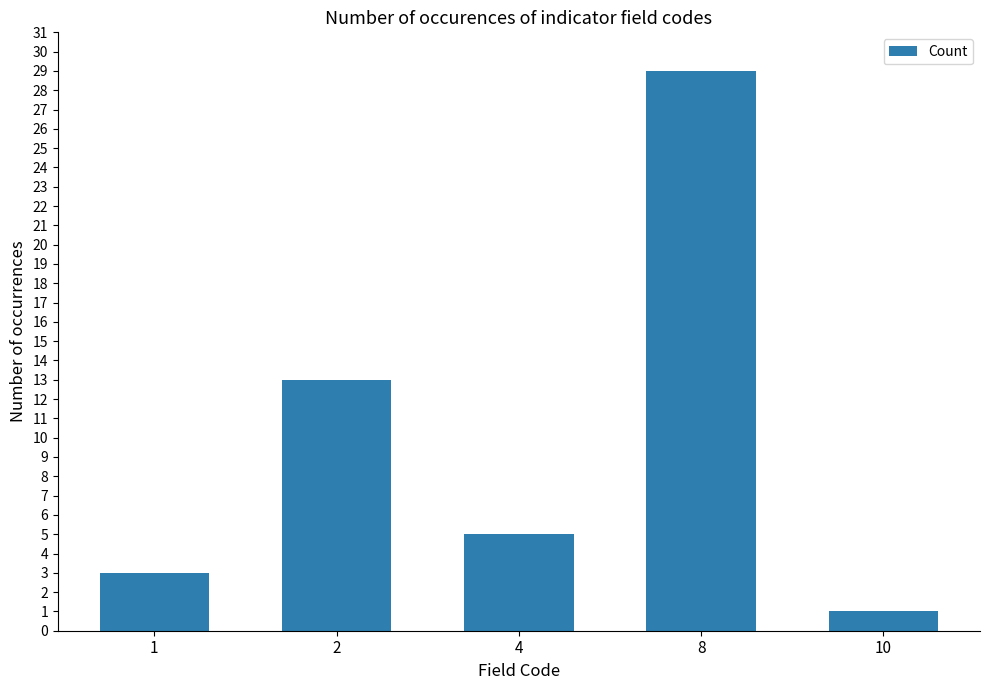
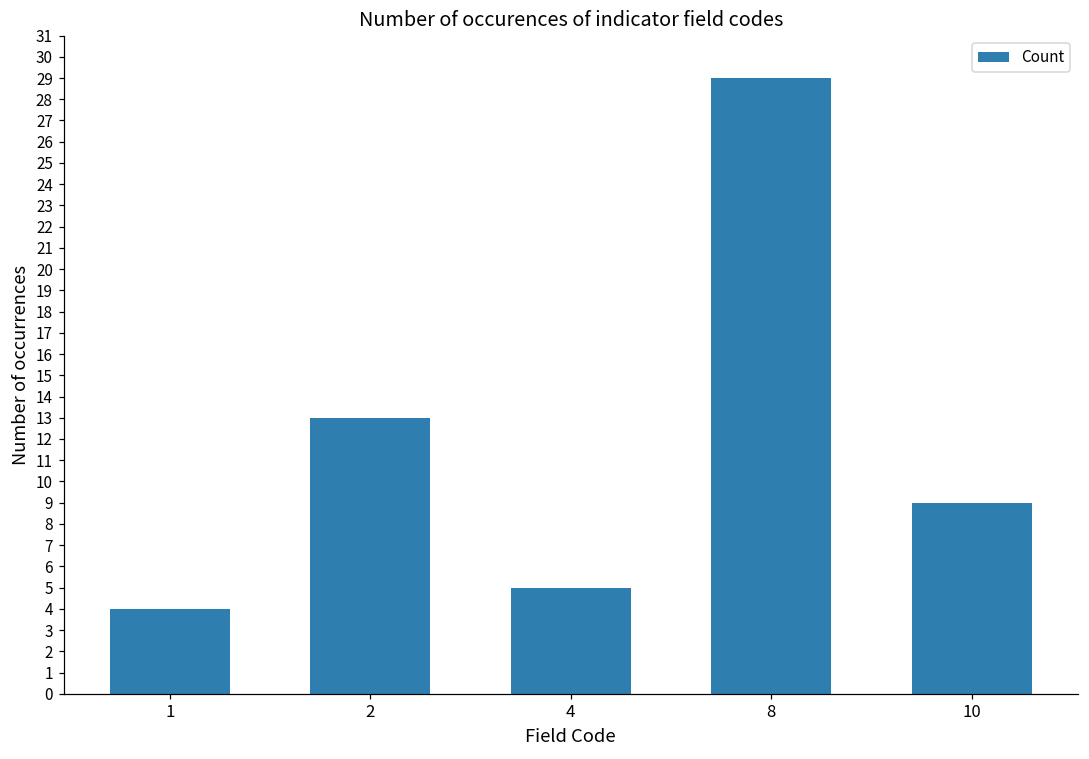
  {
-   "1": 3,
+   "1": 4,
    "2": 13,
    "4": 5,
    "8": 29,
-   "10": 1
+   "10": 9
  }
